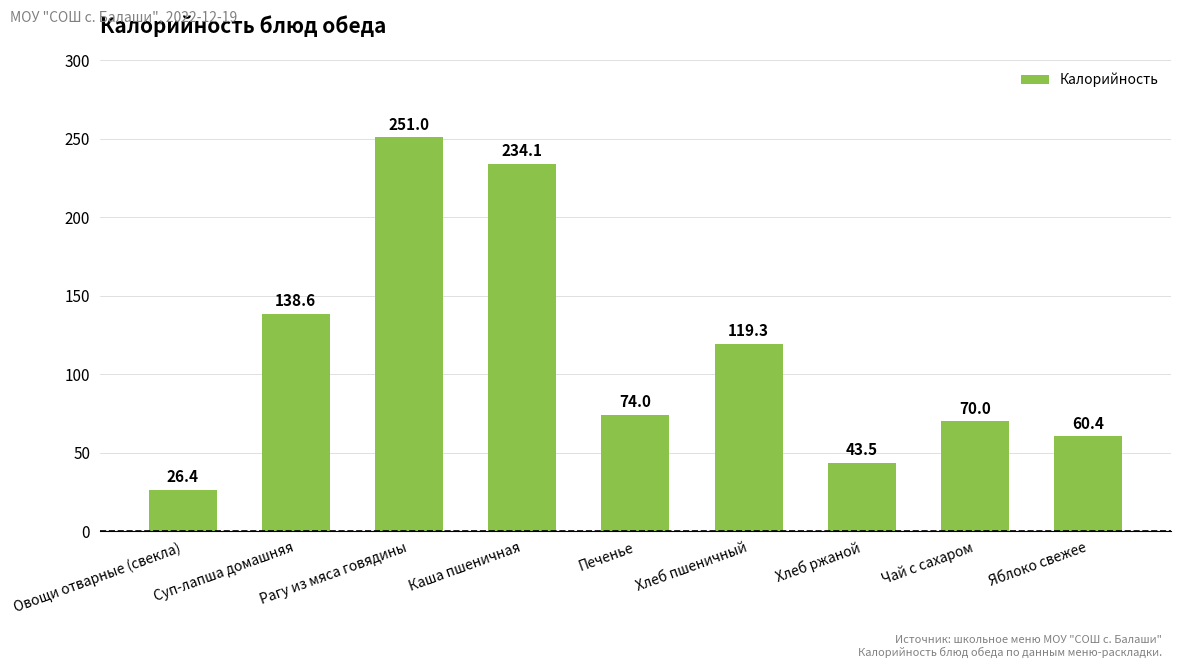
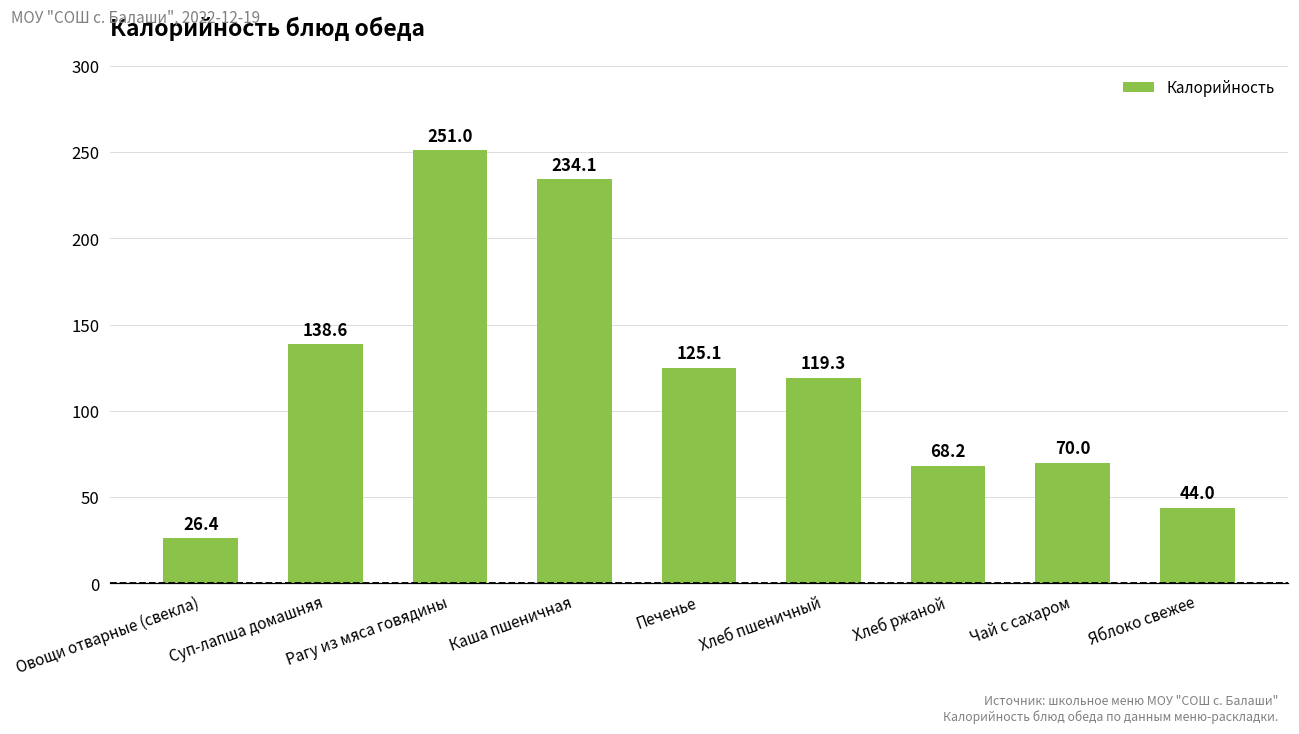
  {
    "Овощи отварные (свекла)": 26.4,
    "Суп-лапша домашняя": 138.6,
    "Рагу из мяса говядины": 251.0,
    "Каша пшеничная": 234.1,
-   "Печенье": 74.0,
+   "Печенье": 125.1,
    "Хлеб пшеничный": 119.3,
-   "Хлеб ржаной": 43.5,
+   "Хлеб ржаной": 68.2,
    "Чай с сахаром": 70.0,
-   "Яблоко свежее": 60.4
+   "Яблоко свежее": 44.0
  }
